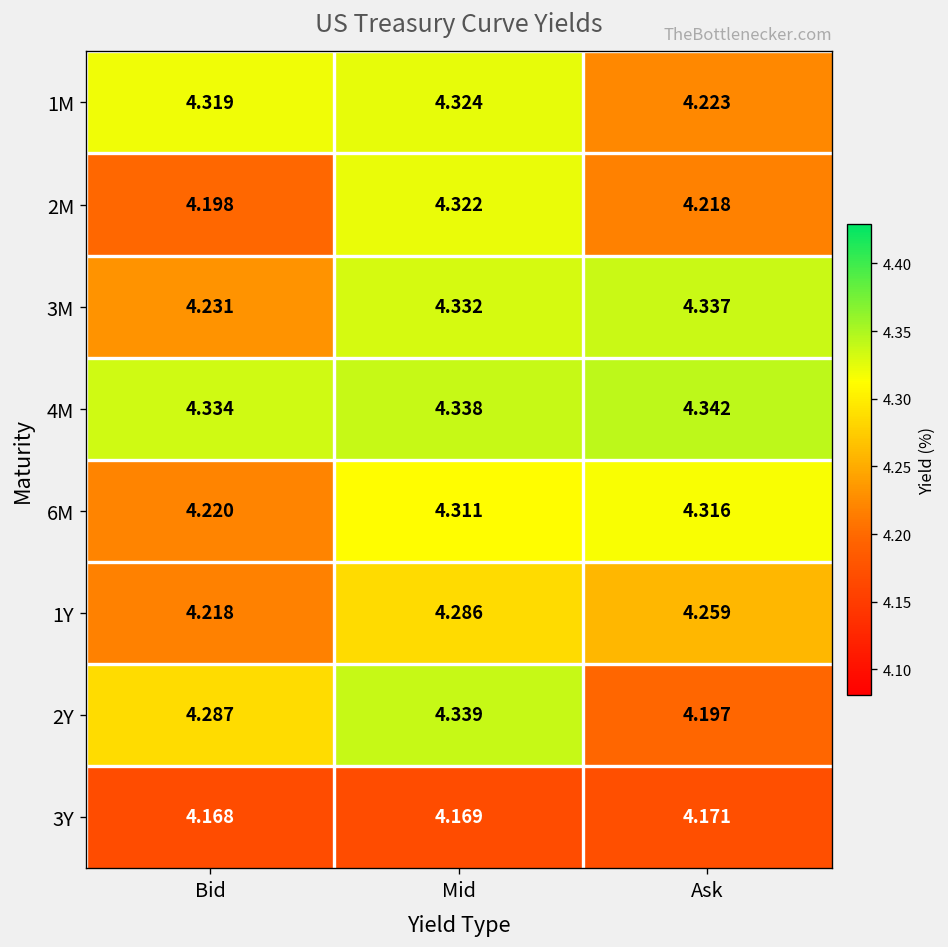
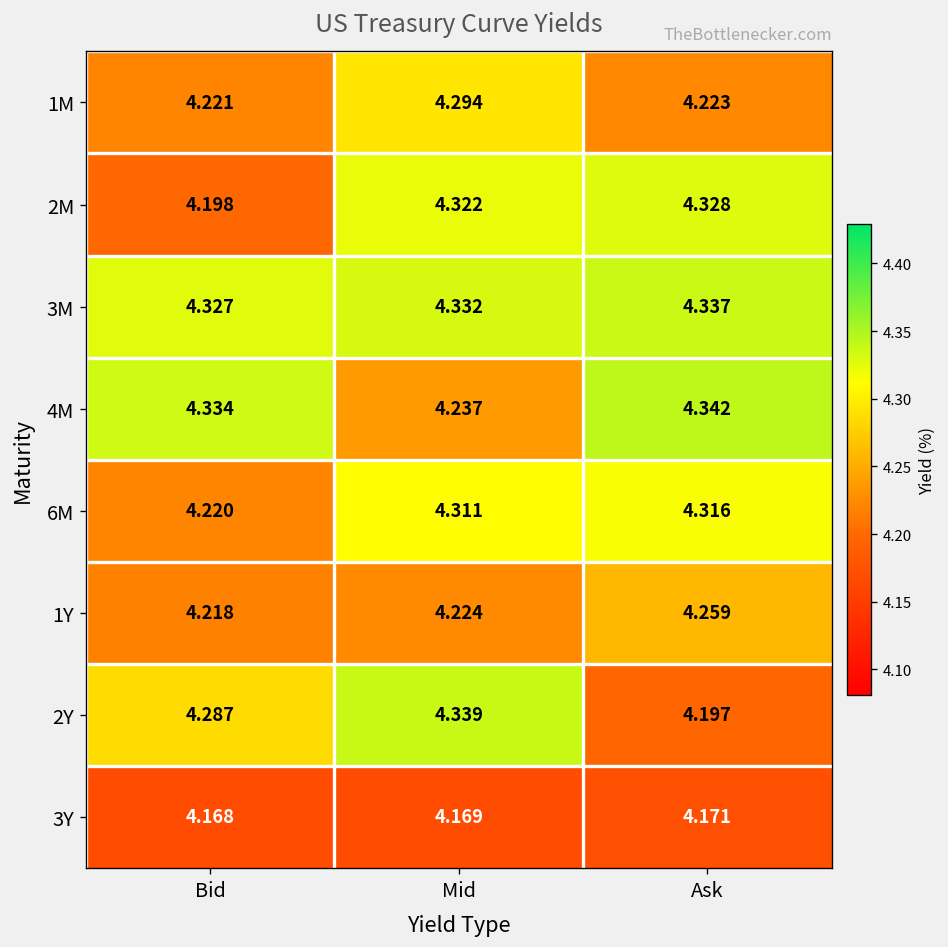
  {
    "1M": {
-     "Bid": 4.319,
-     "Mid": 4.324,
+     "Bid": 4.221,
+     "Mid": 4.294,
      "Ask": 4.223
    },
    "2M": {
      "Bid": 4.198,
      "Mid": 4.322,
-     "Ask": 4.218
+     "Ask": 4.328
    },
    "3M": {
-     "Bid": 4.231,
+     "Bid": 4.327,
      "Mid": 4.332,
      "Ask": 4.337
    },
    "4M": {
      "Bid": 4.334,
-     "Mid": 4.338,
+     "Mid": 4.237,
      "Ask": 4.342
    },
    "6M": {
      "Bid": 4.220,
      "Mid": 4.311,
      "Ask": 4.316
    },
    "1Y": {
      "Bid": 4.218,
-     "Mid": 4.286,
+     "Mid": 4.224,
      "Ask": 4.259
    },
    "2Y": {
      "Bid": 4.287,
      "Mid": 4.339,
      "Ask": 4.197
    },
    "3Y": {
      "Bid": 4.168,
      "Mid": 4.169,
      "Ask": 4.171
    }
  }
